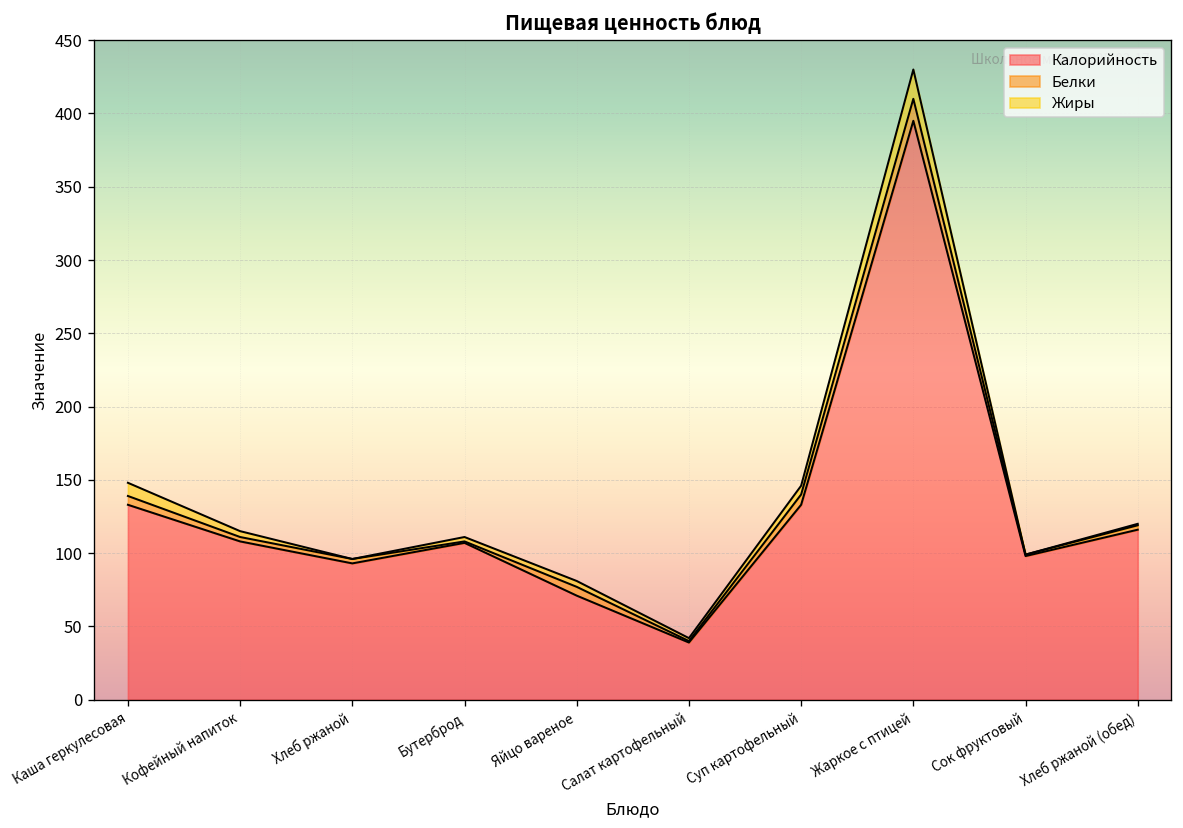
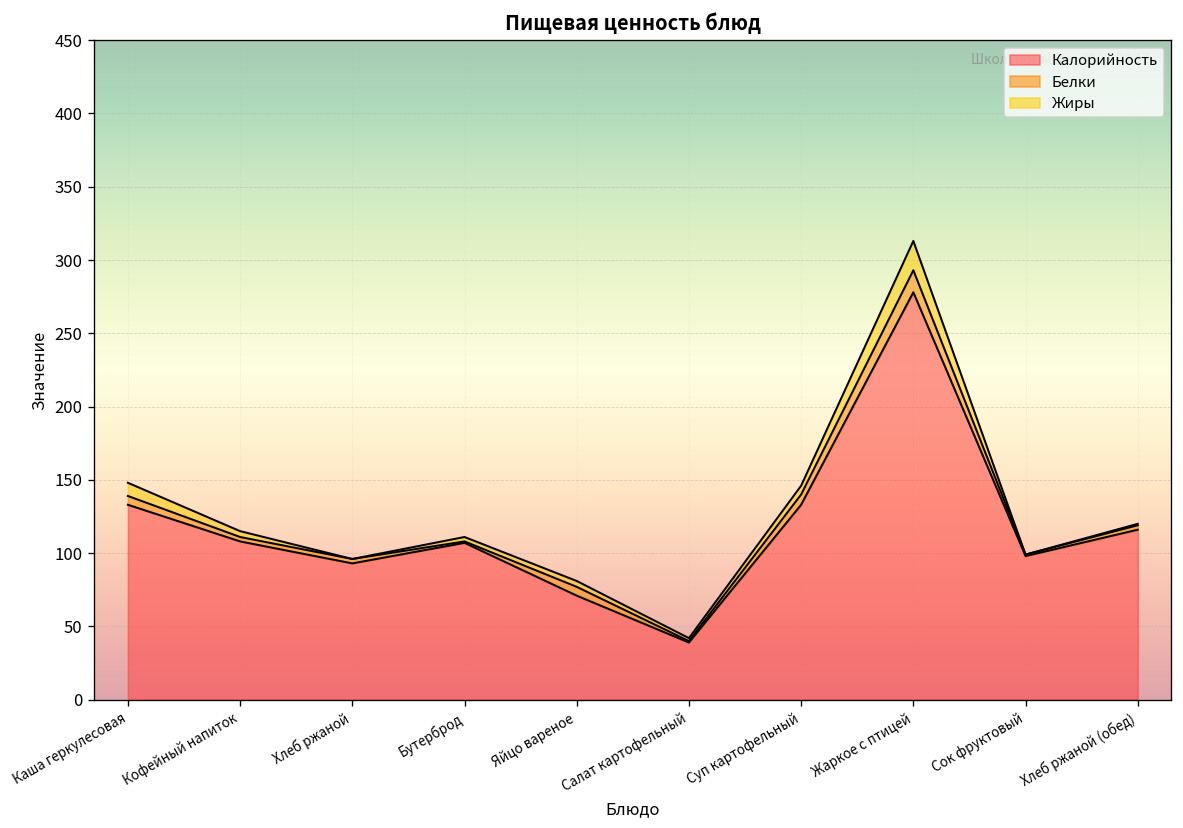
  {
    "Калорийность": {
      "Каша геркулесовая": 133,
      "Кофейный напиток": 108,
      "Хлеб ржаной": 93,
      "Яйцо вареное": 71,
      "Суп картофельный": 133,
-     "Жаркое с птицей": 395,
+     "Жаркое с птицей": 278,
      "Хлеб ржаной (обед)": 116
    }
  }
